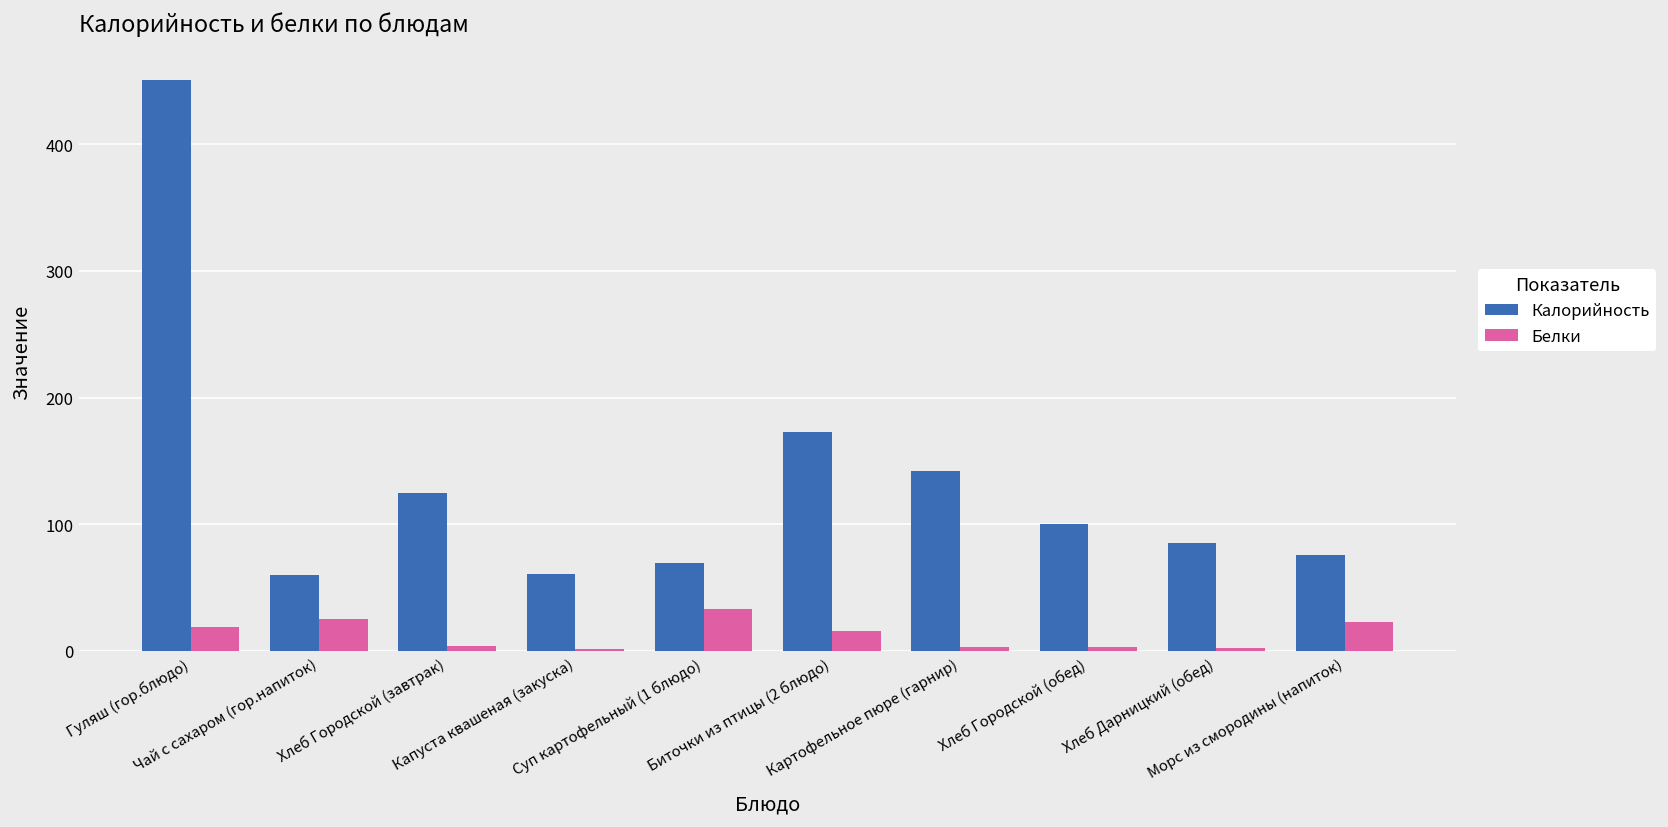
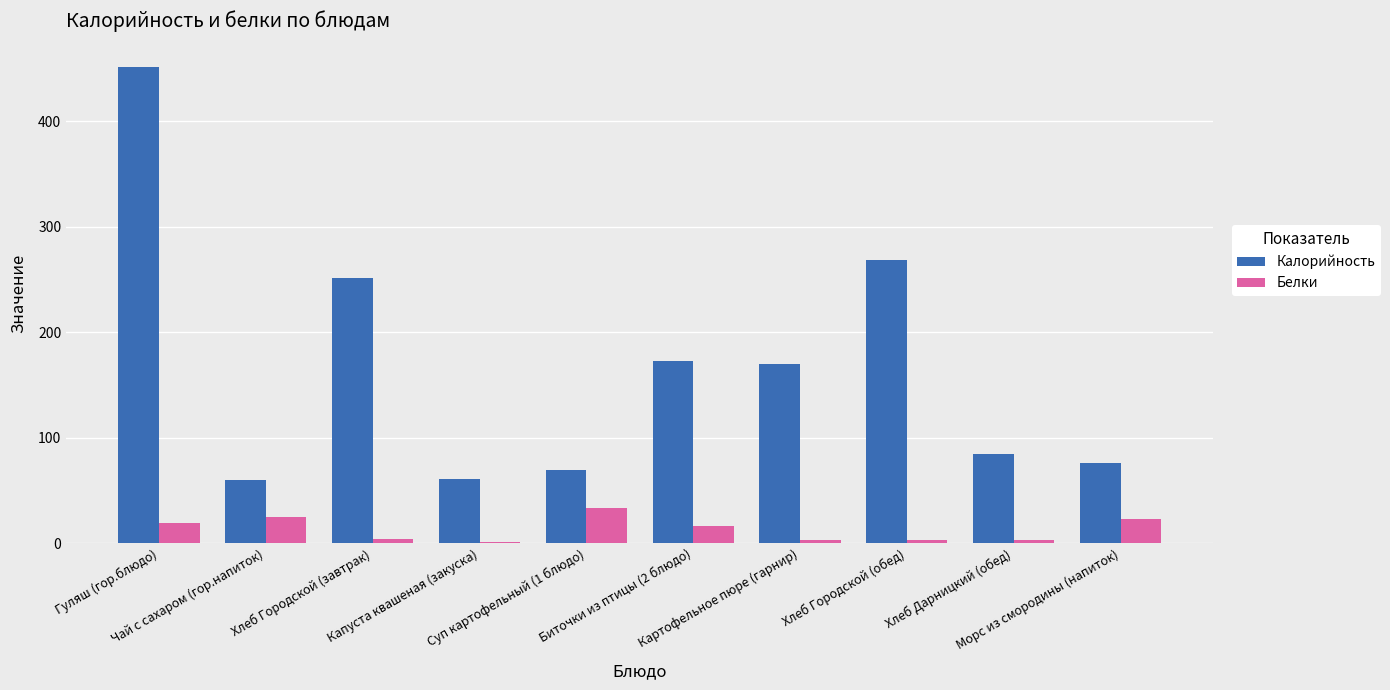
  {
    "Калорийность": {
      "Гуляш (гор.блюдо)": 451,
      "Чай с сахаром (гор.напиток)": 60,
-     "Хлеб Городской (завтрак)": 125,
+     "Хлеб Городской (завтрак)": 251,
      "Капуста квашеная (закуска)": 61,
      "Суп картофельный (1 блюдо)": 69,
      "Биточки из птицы (2 блюдо)": 173,
-     "Картофельное пюре (гарнир)": 142,
-     "Хлеб Городской (обед)": 100,
+     "Картофельное пюре (гарнир)": 170,
+     "Хлеб Городской (обед)": 268,
      "Хлеб Дарницкий (обед)": 85,
      "Морс из смородины (напиток)": 76
    },
    "Белки": {
      "Гуляш (гор.блюдо)": 19,
      "Чай с сахаром (гор.напиток)": 25,
      "Хлеб Городской (завтрак)": 4,
      "Суп картофельный (1 блюдо)": 33,
      "Биточки из птицы (2 блюдо)": 16,
      "Картофельное пюре (гарнир)": 3,
      "Хлеб Городской (обед)": 3,
      "Хлеб Дарницкий (обед)": 3,
      "Морс из смородины (напиток)": 23
    }
  }
